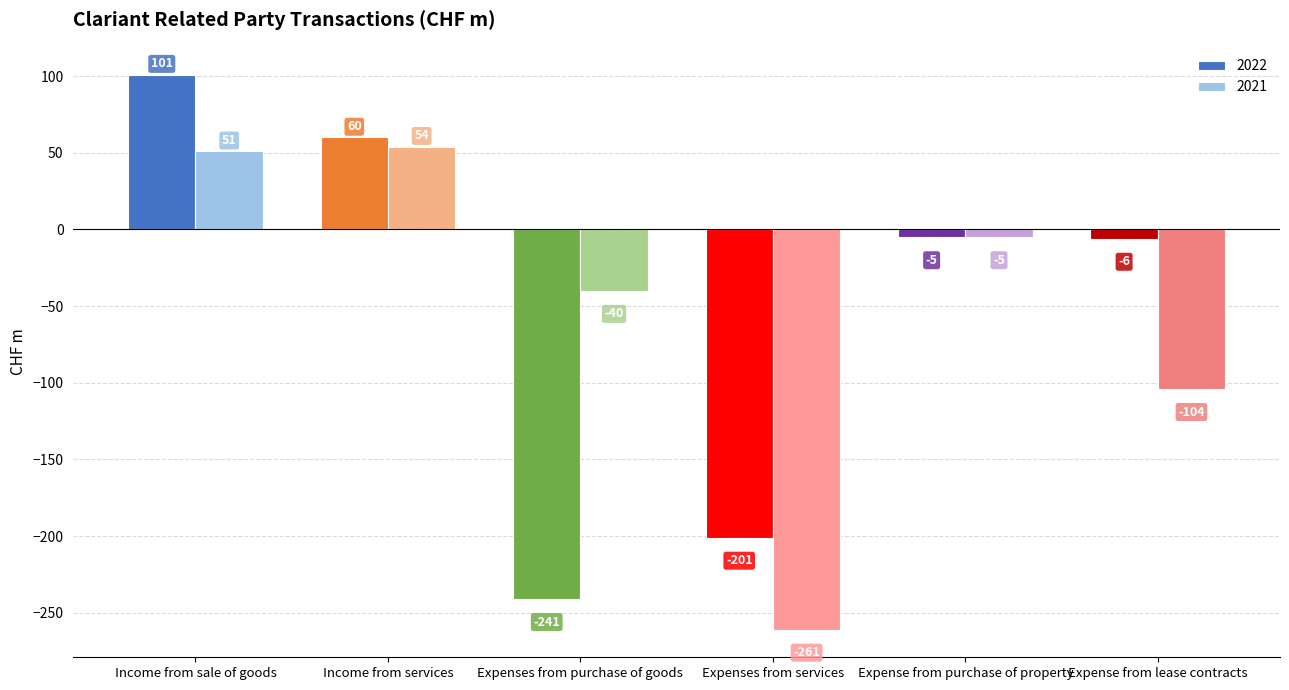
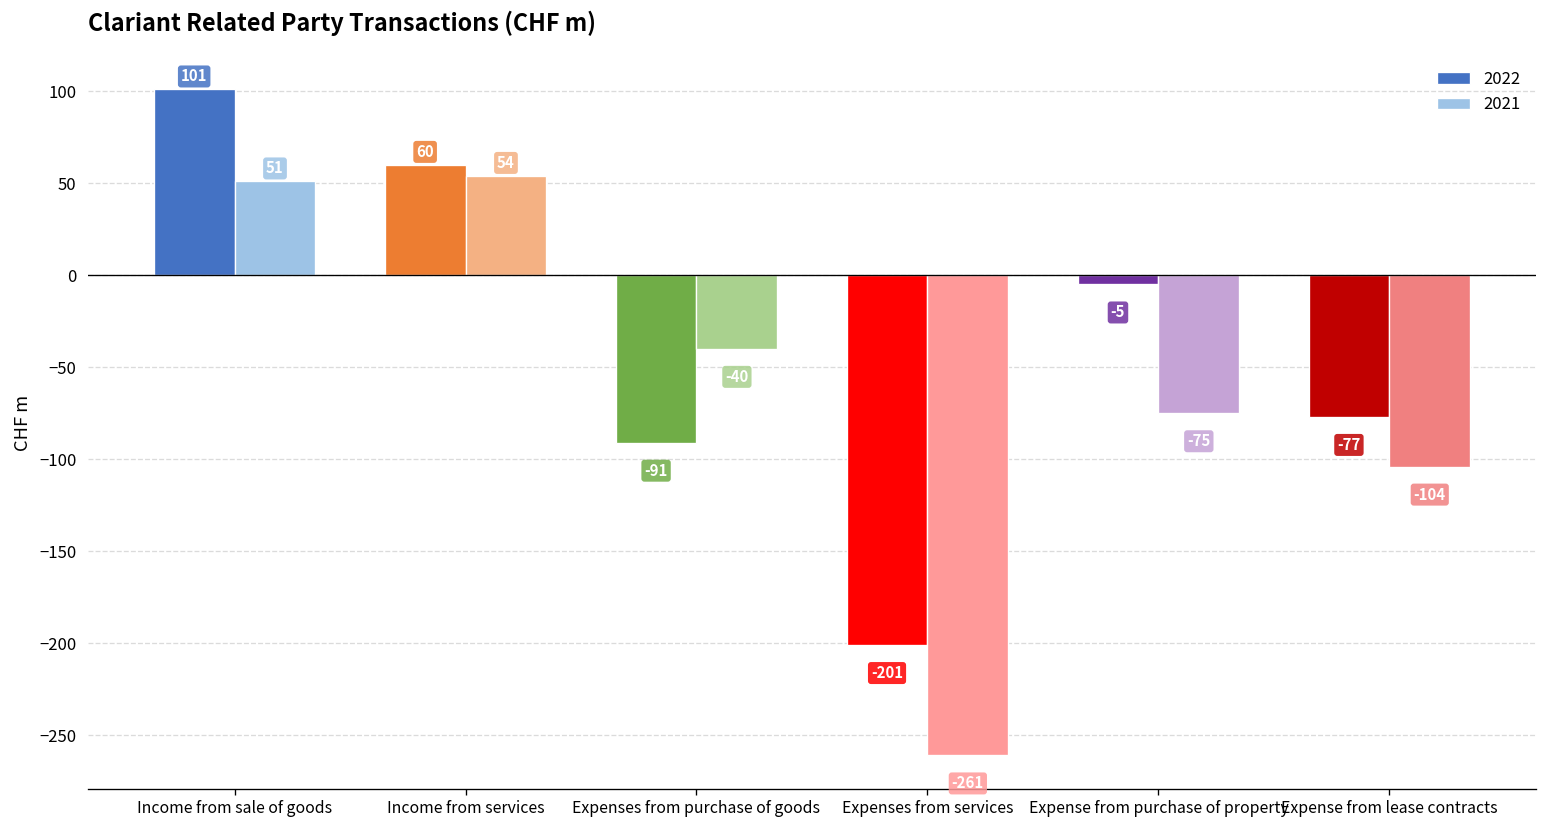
  {
    "2022": {
-     "Expenses from purchase of goods": -241,
-     "Expense from lease contracts": -6
+     "Expenses from purchase of goods": -91,
+     "Expense from lease contracts": -77
    },
    "2021": {
-     "Expense from purchase of property": -5
+     "Expense from purchase of property": -75
    }
  }
